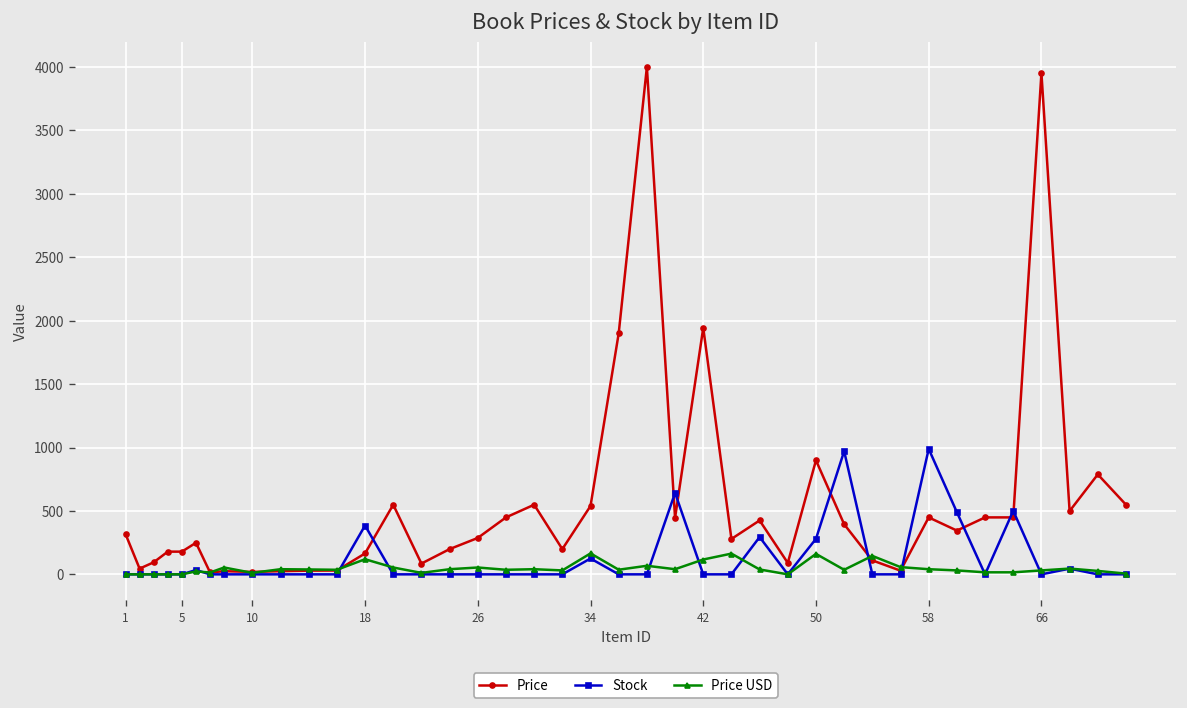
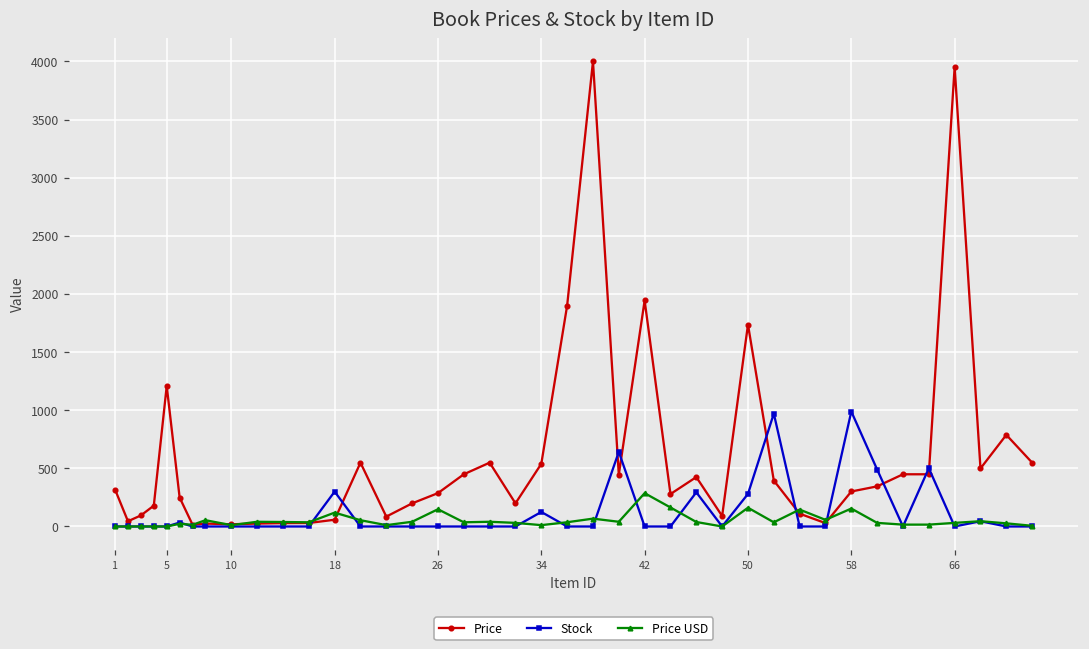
  {
    "Price": {
      "1": 320,
-     "5": 180,
-     "18": 170,
+     "5": 1210,
+     "18": 60,
      "26": 290,
      "34": 540,
      "42": 1940,
-     "50": 900,
-     "58": 450,
+     "50": 1740,
+     "58": 300,
      "66": 3950
    },
    "Stock": {
-     "18": 390,
+     "18": 300,
      "26": 0,
      "34": 130,
      "42": 0,
      "50": 280,
      "58": 990,
      "66": 0
    },
    "Price USD": {
      "18": 120,
-     "26": 50,
-     "34": 170,
-     "42": 120,
+     "26": 150,
+     "34": 10,
+     "42": 290,
      "50": 160,
-     "58": 40,
+     "58": 150,
      "66": 30
    }
  }
